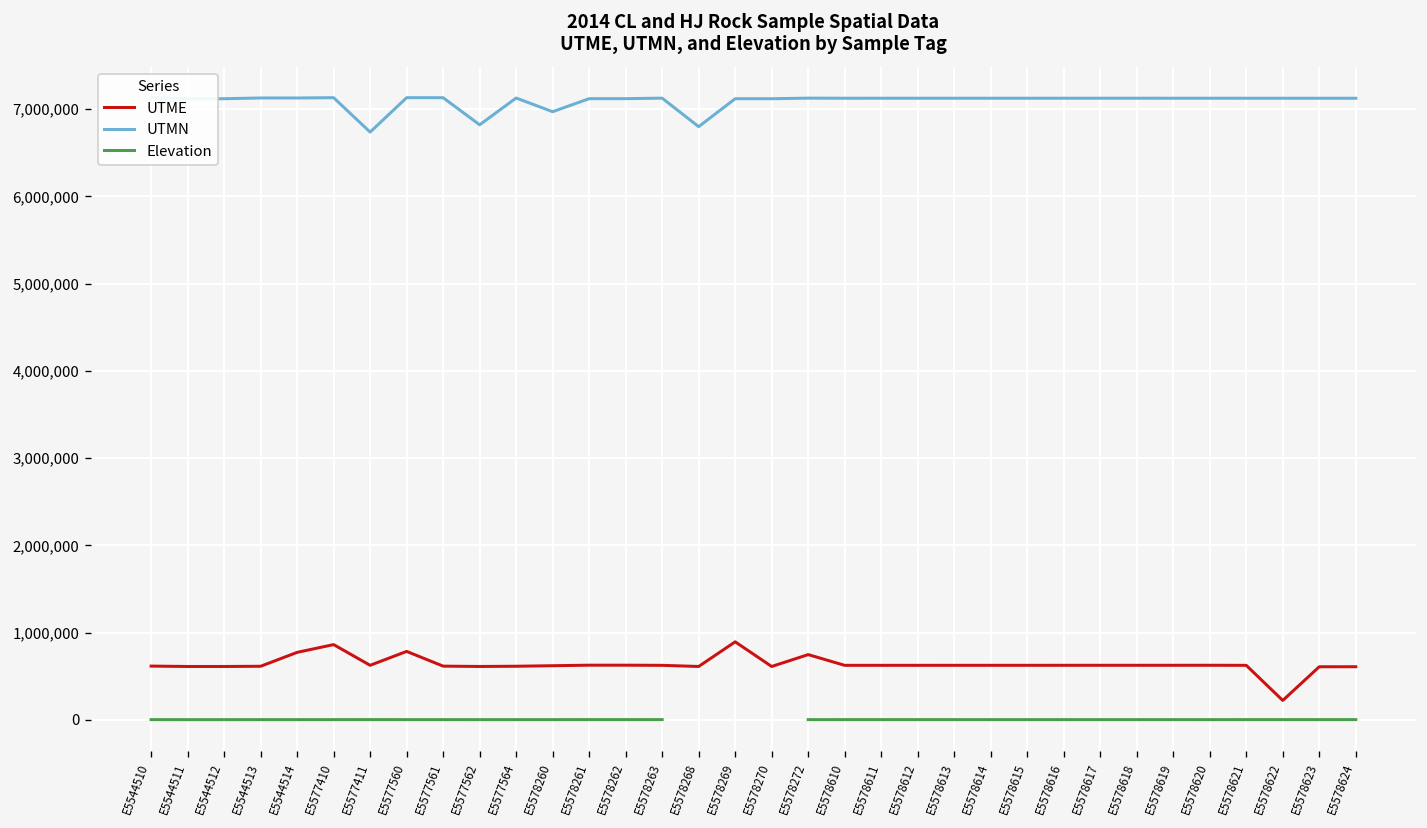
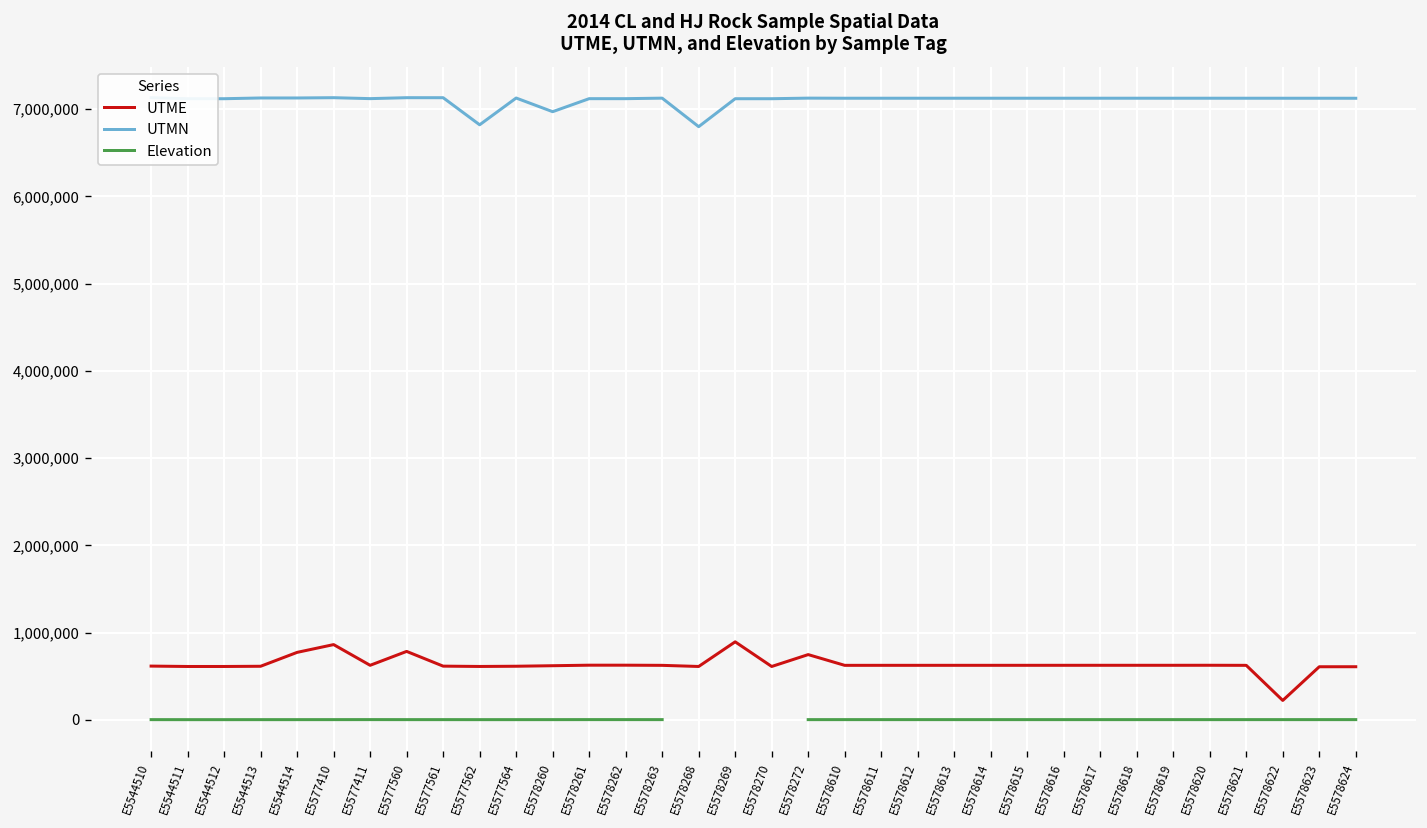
  {
    "UTME": {
      "E5544510": "600,000",
      "E5544511": "600,000",
      "E5544512": "600,000",
      "E5544513": "600,000",
      "E5544514": "800,000",
      "E5577410": "900,000",
      "E5577411": "600,000",
      "E5577560": "800,000",
      "E5577561": "600,000",
      "E5577562": "600,000",
      "E5577564": "600,000",
      "E5578260": "600,000",
      "E5578261": "600,000",
      "E5578262": "600,000",
      "E5578263": "600,000",
      "E5578268": "600,000",
      "E5578269": "900,000",
      "E5578270": "600,000",
      "E5578272": "700,000",
      "E5578610": "600,000",
      "E5578611": "600,000",
      "E5578612": "600,000",
      "E5578613": "600,000",
      "E5578614": "600,000",
      "E5578615": "600,000",
      "E5578616": "600,000",
      "E5578617": "600,000",
      "E5578618": "600,000",
      "E5578619": "600,000",
      "E5578620": "600,000",
      "E5578621": "600,000",
      "E5578622": "200,000",
      "E5578623": "600,000",
      "E5578624": "600,000"
    },
    "UTMN": {
      "E5544512": "7,100,000",
      "E5544513": "7,100,000",
      "E5544514": "7,100,000",
      "E5577410": "7,100,000",
-     "E5577411": "6,700,000",
+     "E5577411": "7,100,000",
      "E5577560": "7,100,000",
      "E5577561": "7,100,000",
      "E5577562": "6,800,000",
      "E5577564": "7,100,000",
      "E5578260": "7,000,000",
      "E5578261": "7,100,000",
      "E5578262": "7,100,000",
      "E5578263": "7,100,000",
      "E5578268": "6,800,000",
      "E5578269": "7,100,000",
      "E5578270": "7,100,000",
      "E5578272": "7,100,000",
      "E5578610": "7,100,000",
      "E5578611": "7,100,000",
      "E5578612": "7,100,000",
      "E5578613": "7,100,000",
      "E5578614": "7,100,000",
      "E5578615": "7,100,000",
      "E5578616": "7,100,000",
      "E5578617": "7,100,000",
      "E5578618": "7,100,000",
      "E5578619": "7,100,000",
      "E5578620": "7,100,000",
      "E5578621": "7,100,000",
      "E5578622": "7,100,000",
      "E5578623": "7,100,000",
      "E5578624": "7,100,000"
    },
    "Elevation": {
      "E5544510": "0",
      "E5544511": "0",
      "E5544512": "0",
      "E5544513": "0",
      "E5544514": "0",
      "E5577410": "0",
      "E5577411": "0",
      "E5577560": "0",
      "E5577561": "0",
      "E5577562": "0",
      "E5577564": "0",
      "E5578260": "0",
      "E5578261": "0",
      "E5578262": "0",
      "E5578263": "0",
      "E5578272": "0",
      "E5578610": "0",
      "E5578611": "0",
      "E5578612": "0",
      "E5578613": "0",
      "E5578614": "0",
      "E5578615": "0",
      "E5578616": "0",
      "E5578617": "0",
      "E5578618": "0",
      "E5578619": "0",
      "E5578620": "0",
      "E5578621": "0",
      "E5578622": "0",
      "E5578623": "0",
      "E5578624": "0"
    }
  }
